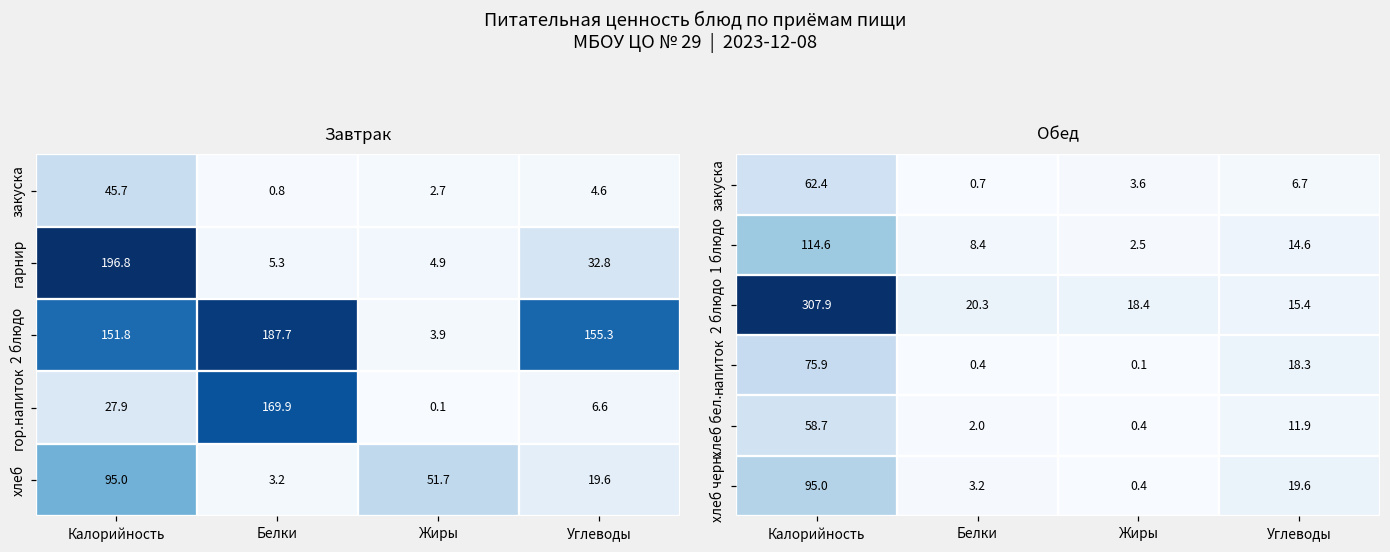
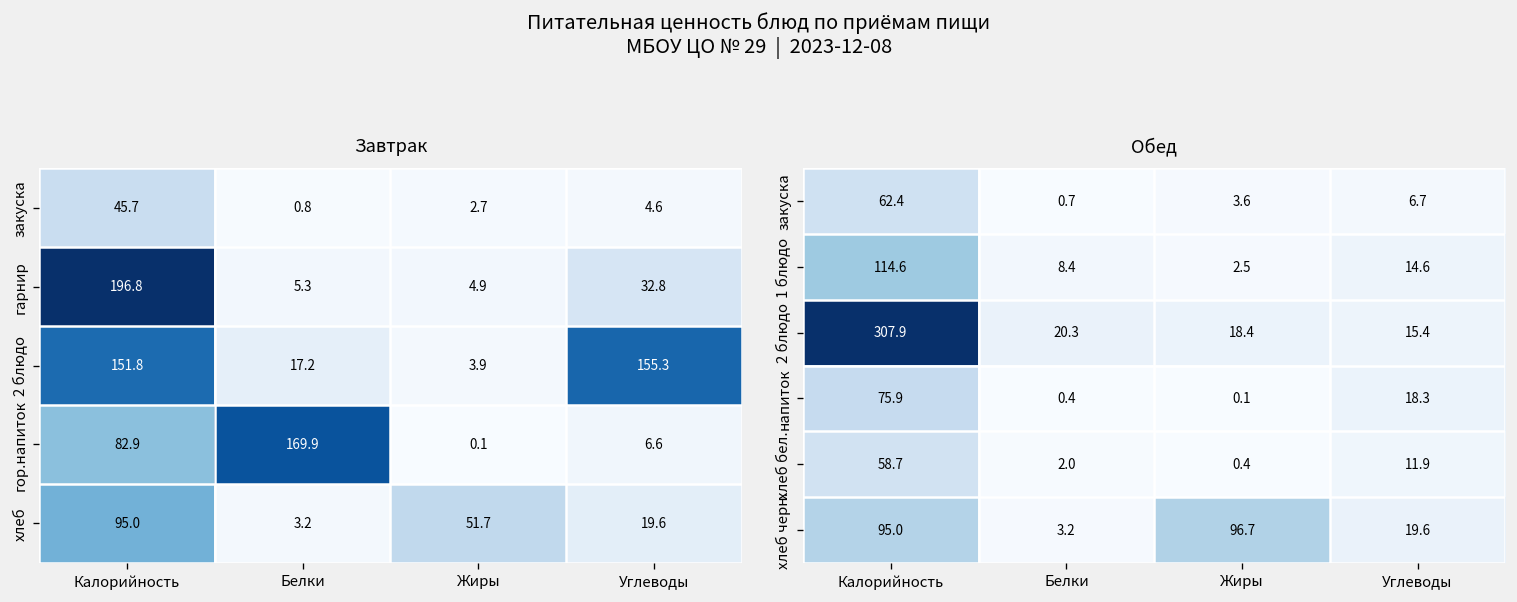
  {
    "Завтрак": {
      "закуска": {
        "Калорийность": 45.7,
        "Белки": 0.8,
        "Жиры": 2.7,
        "Углеводы": 4.6
      },
      "гарнир": {
        "Калорийность": 196.8,
        "Белки": 5.3,
        "Жиры": 4.9,
        "Углеводы": 32.8
      },
      "2 блюдо": {
        "Калорийность": 151.8,
-       "Белки": 187.7,
+       "Белки": 17.2,
        "Жиры": 3.9,
        "Углеводы": 155.3
      },
      "гор.напиток": {
-       "Калорийность": 27.9,
+       "Калорийность": 82.9,
        "Белки": 169.9,
        "Жиры": 0.1,
        "Углеводы": 6.6
      },
      "хлеб": {
        "Калорийность": 95.0,
        "Белки": 3.2,
        "Жиры": 51.7,
        "Углеводы": 19.6
      }
    },
    "Обед": {
      "закуска": {
        "Калорийность": 62.4,
        "Белки": 0.7,
        "Жиры": 3.6,
        "Углеводы": 6.7
      },
      "1 блюдо": {
        "Калорийность": 114.6,
        "Белки": 8.4,
        "Жиры": 2.5,
        "Углеводы": 14.6
      },
      "2 блюдо": {
        "Калорийность": 307.9,
        "Белки": 20.3,
        "Жиры": 18.4,
        "Углеводы": 15.4
      },
      "напиток": {
        "Калорийность": 75.9,
        "Белки": 0.4,
        "Жиры": 0.1,
        "Углеводы": 18.3
      },
      "хлеб бел.": {
        "Калорийность": 58.7,
        "Белки": 2.0,
        "Жиры": 0.4,
        "Углеводы": 11.9
      },
      "хлеб черн.": {
        "Калорийность": 95.0,
        "Белки": 3.2,
-       "Жиры": 0.4,
+       "Жиры": 96.7,
        "Углеводы": 19.6
      }
    }
  }
